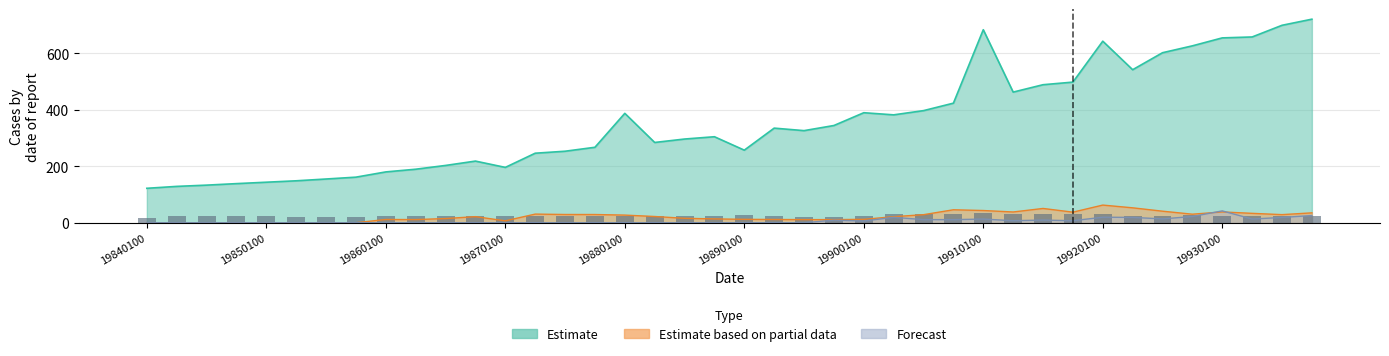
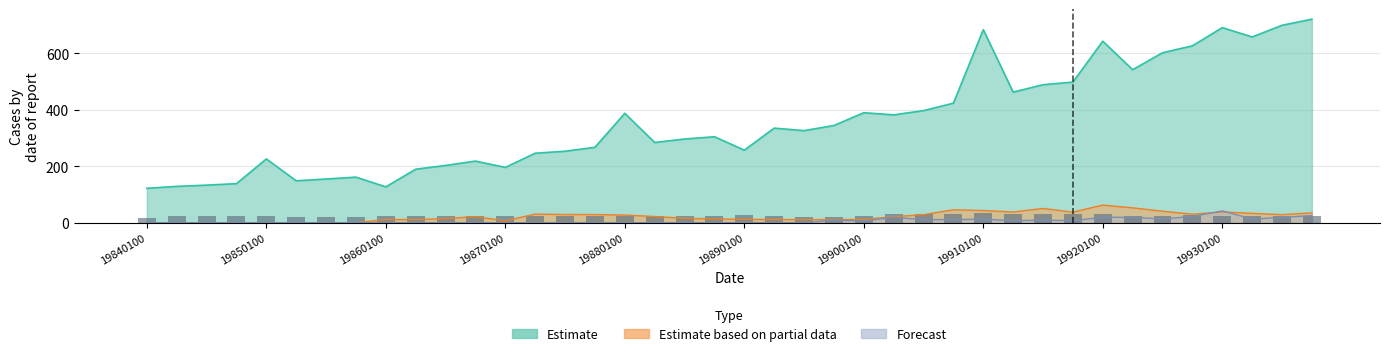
  {
    "Estimate": {
      "19840100": 120,
-     "19850100": 140,
-     "19860100": 180,
+     "19850100": 230,
+     "19860100": 130,
      "19870100": 200,
      "19880100": 390,
      "19890100": 260,
      "19900100": 390,
      "19910100": 680,
      "19920100": 640,
-     "19930100": 650
+     "19930100": 690
    },
    "Estimate based on partial data": {
      "19860100": 10,
      "19880100": 30,
      "19890100": 10,
      "19910100": 40,
      "19920100": 60
    },
    "Forecast": {
      "19860100": 0,
      "19880100": 0,
      "19890100": 0,
      "19910100": 10,
      "19920100": 20
    }
  }
